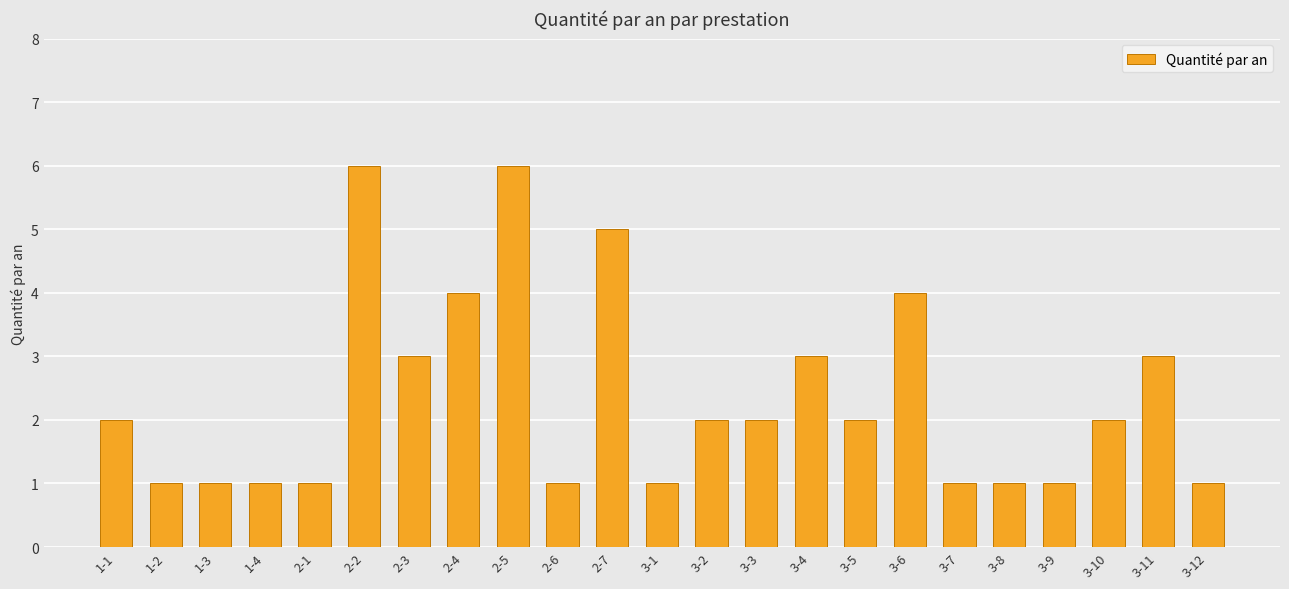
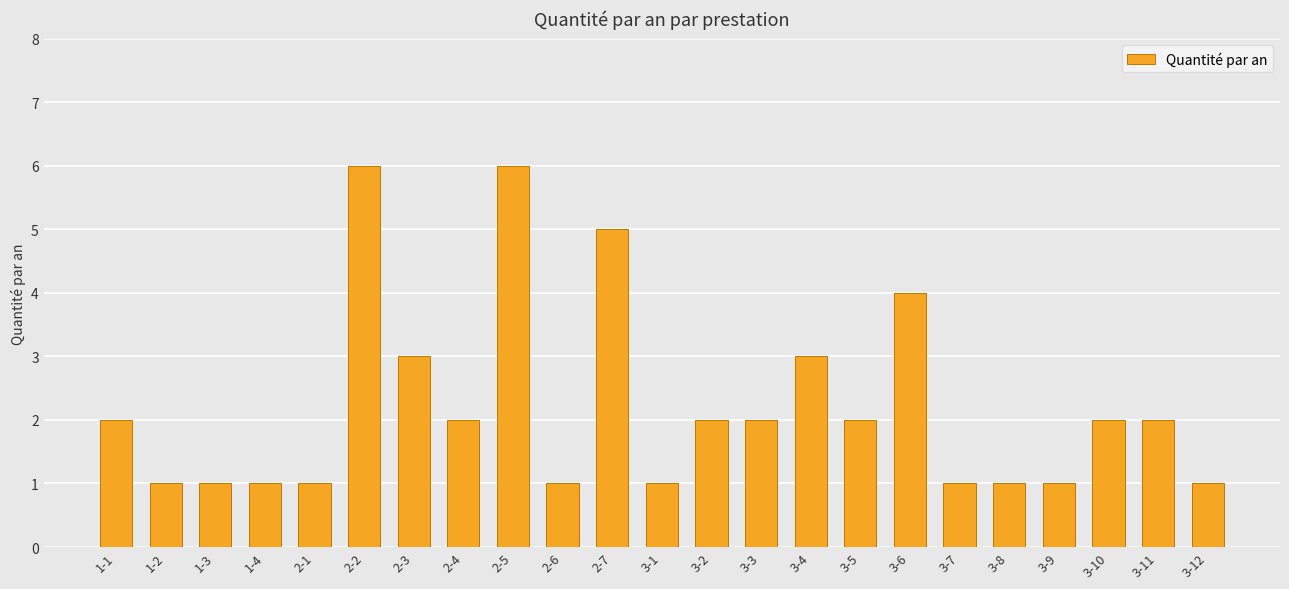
  {
    "1-1": 2,
    "1-2": 1,
    "1-3": 1,
    "1-4": 1,
    "2-1": 1,
    "2-2": 6,
    "2-3": 3,
-   "2-4": 4,
+   "2-4": 2,
    "2-5": 6,
    "2-6": 1,
    "2-7": 5,
    "3-1": 1,
    "3-2": 2,
    "3-3": 2,
    "3-4": 3,
    "3-5": 2,
    "3-6": 4,
    "3-7": 1,
    "3-8": 1,
    "3-9": 1,
    "3-10": 2,
-   "3-11": 3,
+   "3-11": 2,
    "3-12": 1
  }
